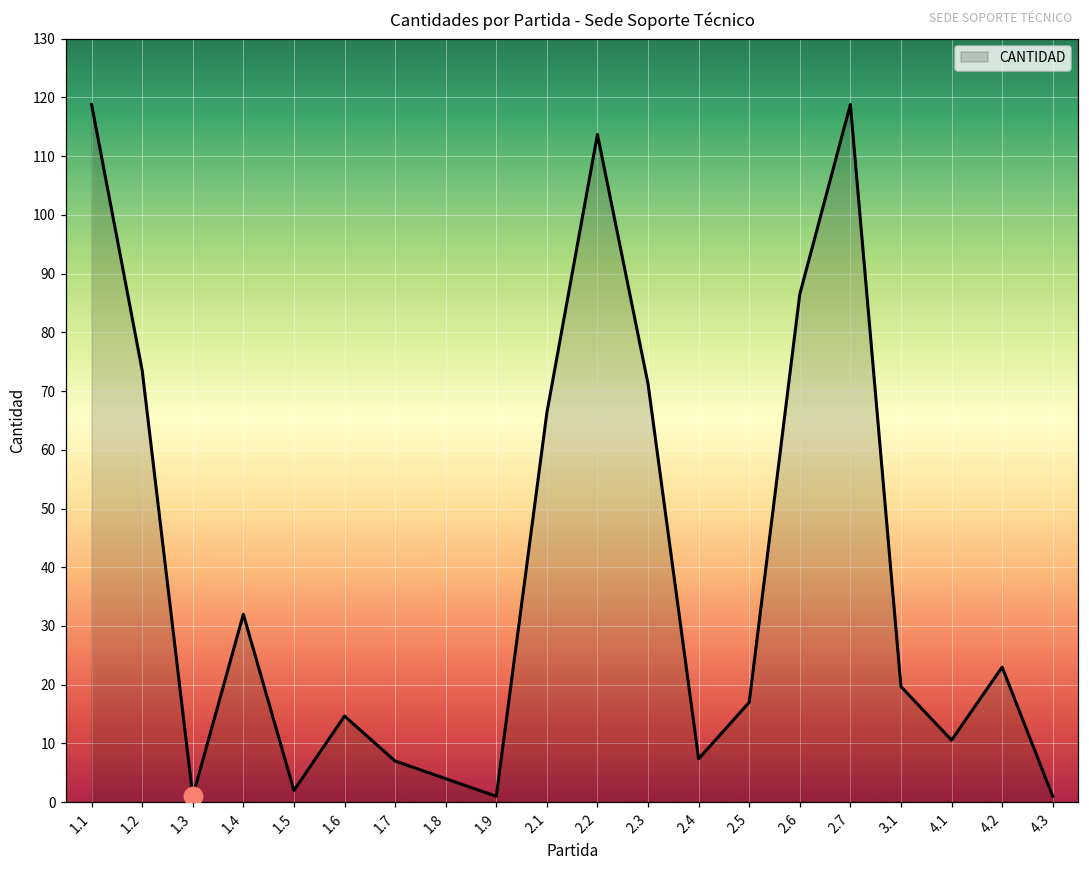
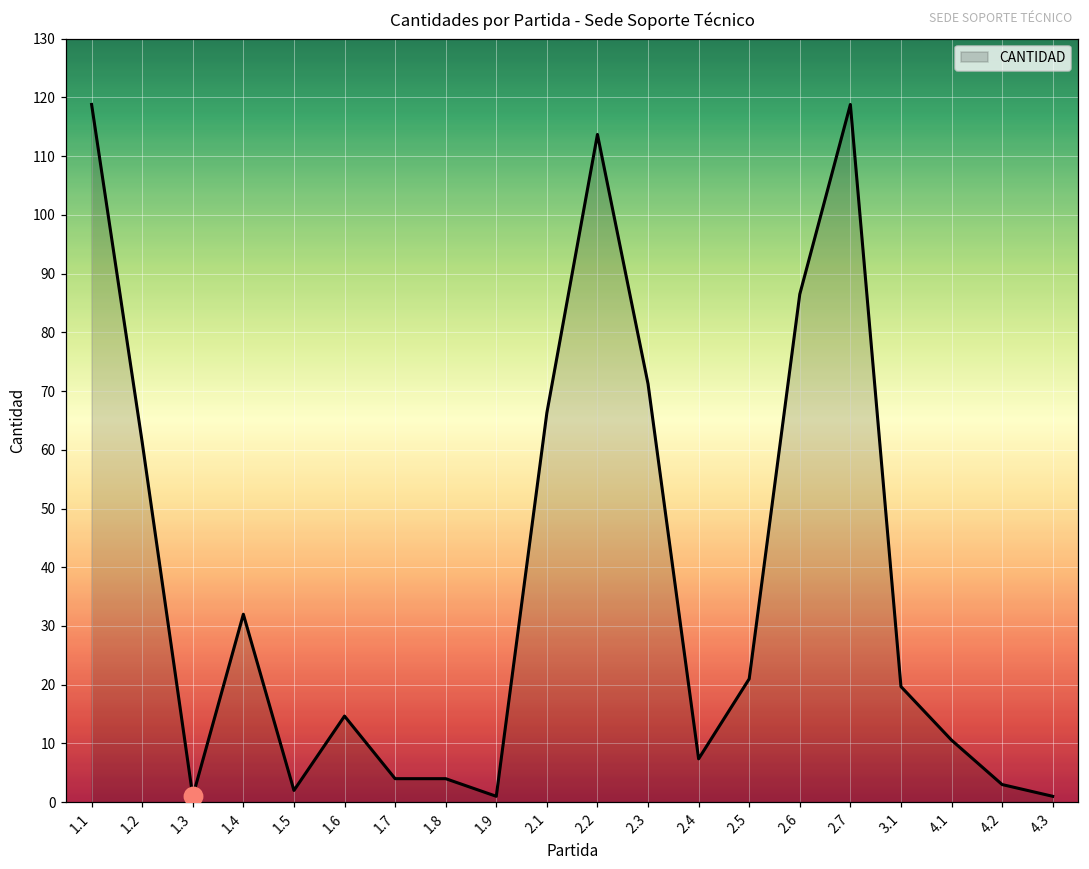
  {
    "CANTIDAD": {
      "1.1": 119,
-     "1.2": 74,
+     "1.2": 61,
      "1.4": 32,
      "1.5": 2,
      "1.6": 15,
-     "1.7": 7,
+     "1.7": 4,
      "1.8": 4,
      "1.9": 1,
      "2.1": 66,
      "2.2": 114,
      "2.3": 71,
      "2.4": 7,
-     "2.5": 17,
+     "2.5": 21,
      "2.6": 87,
      "2.7": 119,
      "3.1": 20,
      "4.1": 11,
-     "4.2": 23,
+     "4.2": 3,
      "4.3": 1
    }
  }
